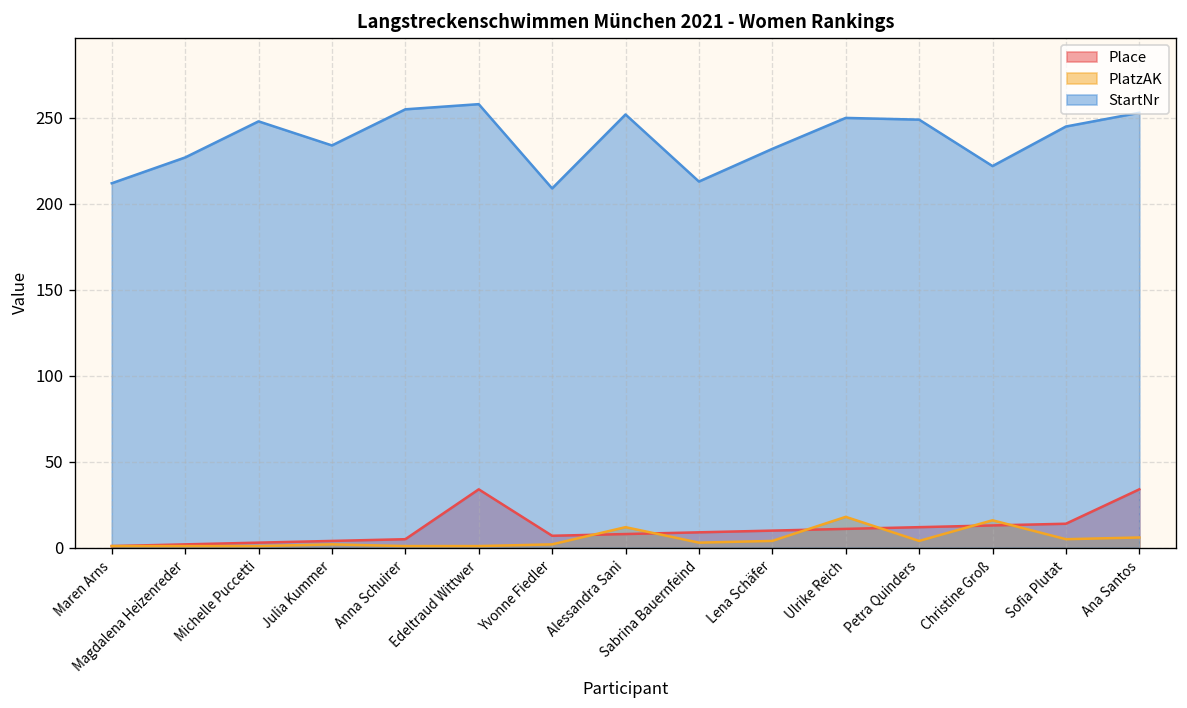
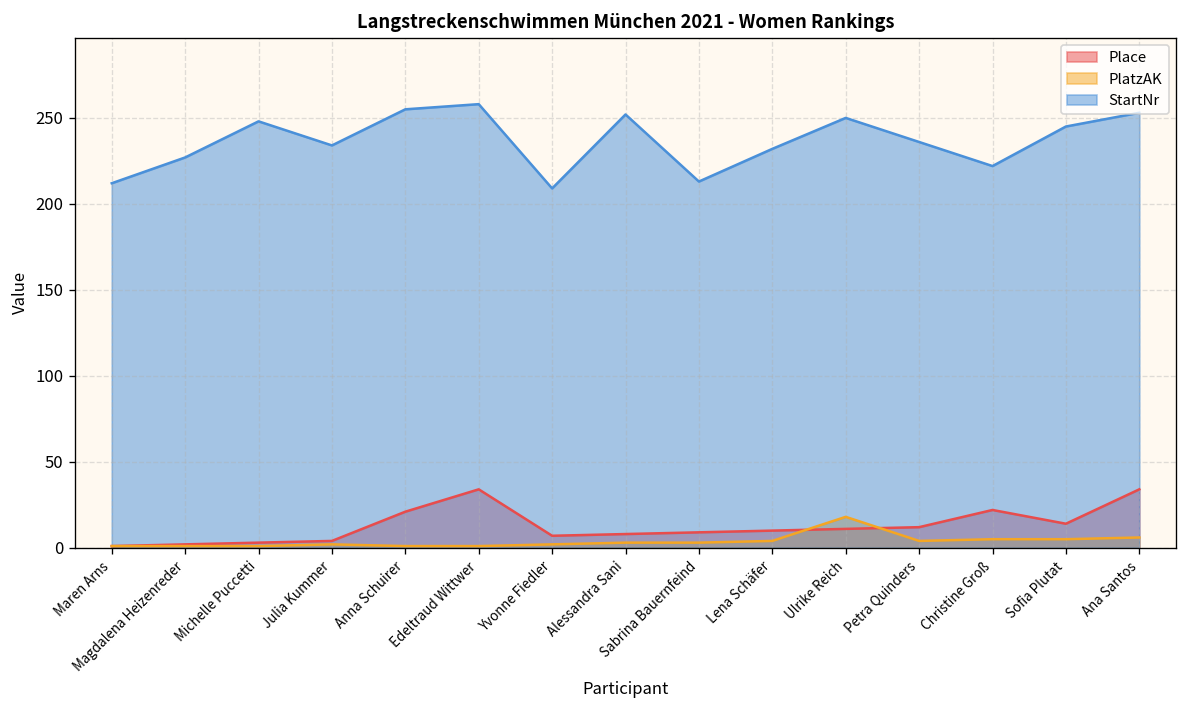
  {
    "Place": {
      "Michelle Puccetti": 3,
      "Julia Kummer": 4,
-     "Anna Schuirer": 5,
+     "Anna Schuirer": 21,
      "Edeltraud Wittwer": 34,
      "Yvonne Fiedler": 7,
      "Alessandra Sani": 8,
      "Sabrina Bauernfeind": 9,
      "Lena Schäfer": 10,
      "Ulrike Reich": 11,
      "Petra Quinders": 12,
-     "Christine Groß": 13,
+     "Christine Groß": 22,
      "Sofia Plutat": 14,
      "Ana Santos": 34
    },
    "PlatzAK": {
      "Michelle Puccetti": 1,
      "Julia Kummer": 2,
      "Anna Schuirer": 1,
      "Edeltraud Wittwer": 1,
      "Yvonne Fiedler": 2,
-     "Alessandra Sani": 12,
+     "Alessandra Sani": 3,
      "Sabrina Bauernfeind": 3,
      "Lena Schäfer": 4,
      "Ulrike Reich": 18,
      "Petra Quinders": 4,
-     "Christine Groß": 16,
+     "Christine Groß": 5,
      "Sofia Plutat": 5,
      "Ana Santos": 6
    },
    "StartNr": {
      "Maren Arns": 212,
      "Magdalena Heizenreder": 227,
      "Michelle Puccetti": 248,
      "Julia Kummer": 234,
      "Anna Schuirer": 255,
      "Edeltraud Wittwer": 258,
      "Yvonne Fiedler": 209,
      "Alessandra Sani": 252,
      "Sabrina Bauernfeind": 213,
      "Lena Schäfer": 232,
      "Ulrike Reich": 250,
-     "Petra Quinders": 249,
+     "Petra Quinders": 236,
      "Christine Groß": 222,
      "Sofia Plutat": 245
    }
  }
